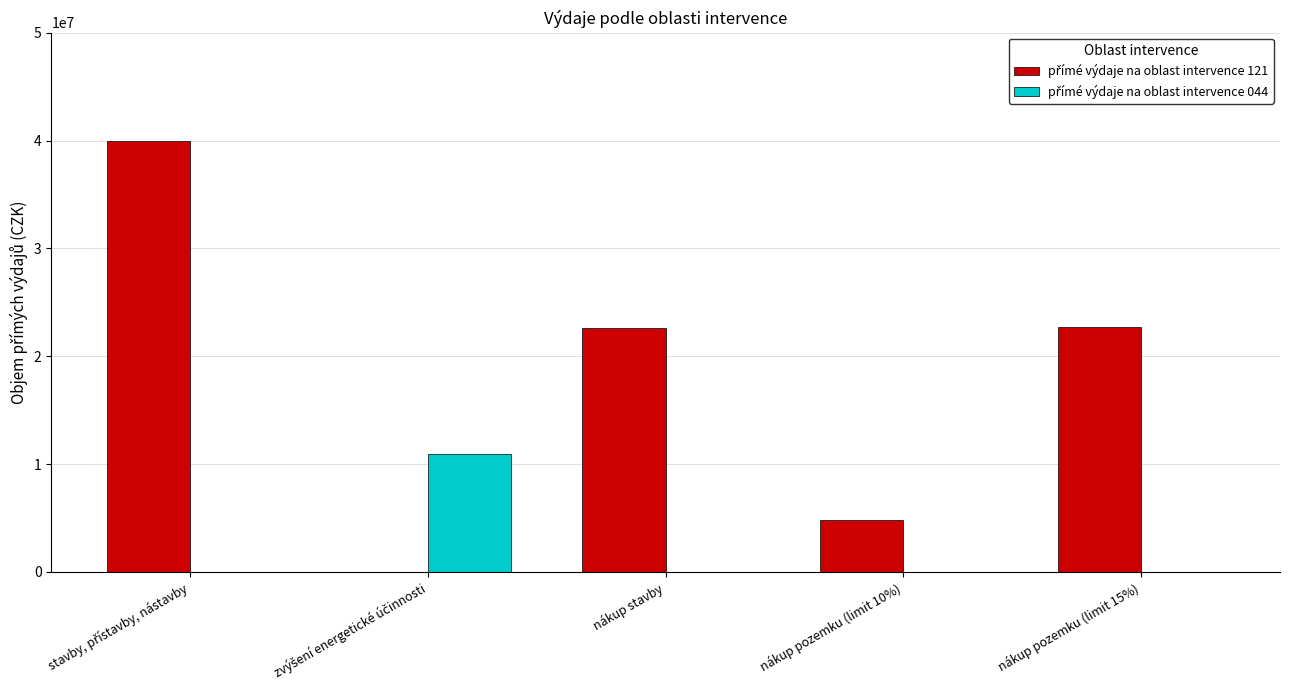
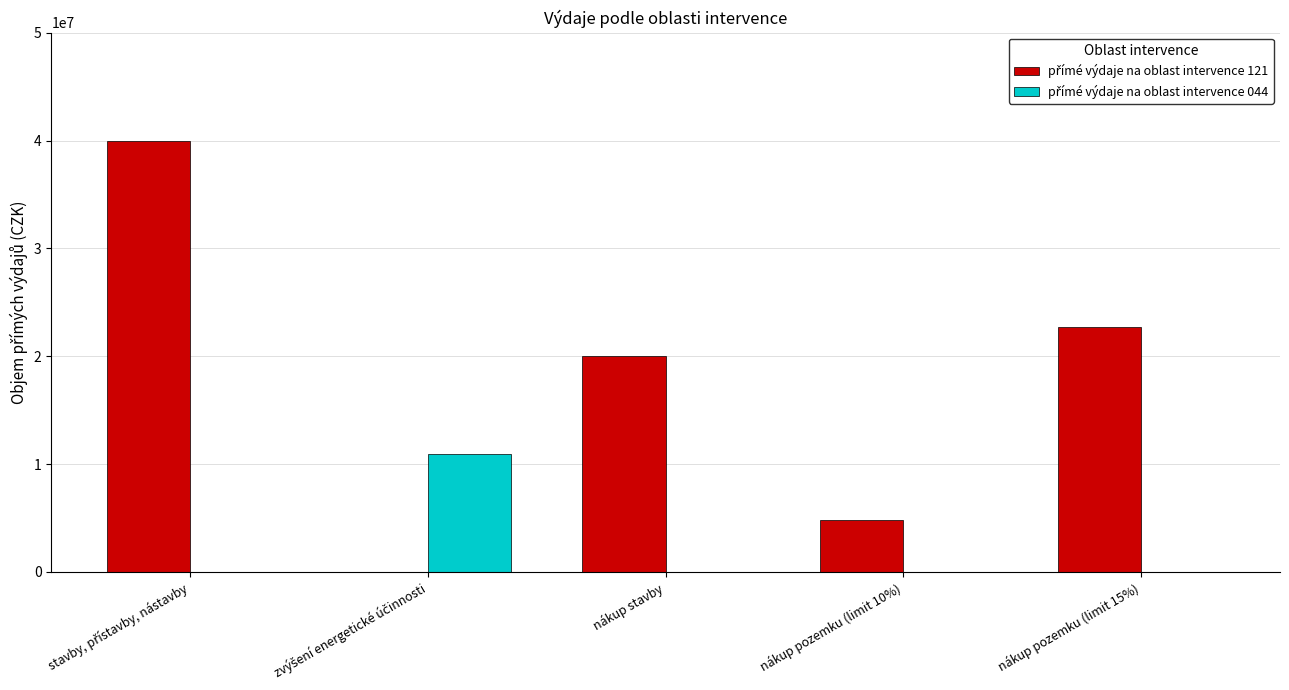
  {
    "přímé výdaje na oblast intervence 121": {
      "stavby, přístavby, nástavby": 40000000,
      "zvýšení energetické účinnosti": 0,
-     "nákup stavby": 22600000,
+     "nákup stavby": 20000000,
      "nákup pozemku (limit 10%)": 4800000,
      "nákup pozemku (limit 15%)": 22700000
    },
    "přímé výdaje na oblast intervence 044": {
      "stavby, přístavby, nástavby": 0,
      "zvýšení energetické účinnosti": 11000000,
      "nákup stavby": 0,
      "nákup pozemku (limit 10%)": 0,
      "nákup pozemku (limit 15%)": 0
    }
  }
